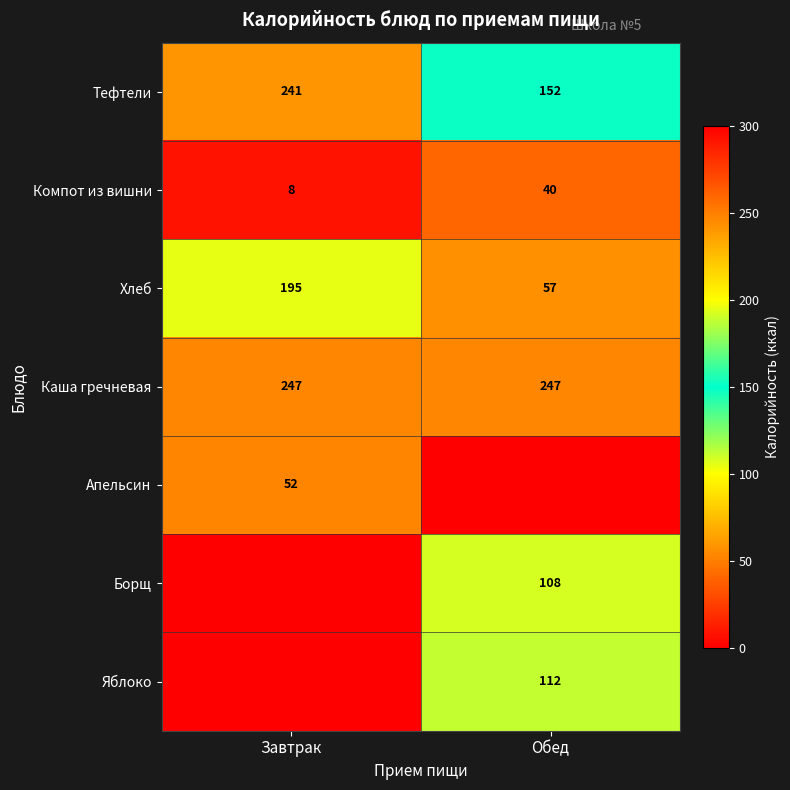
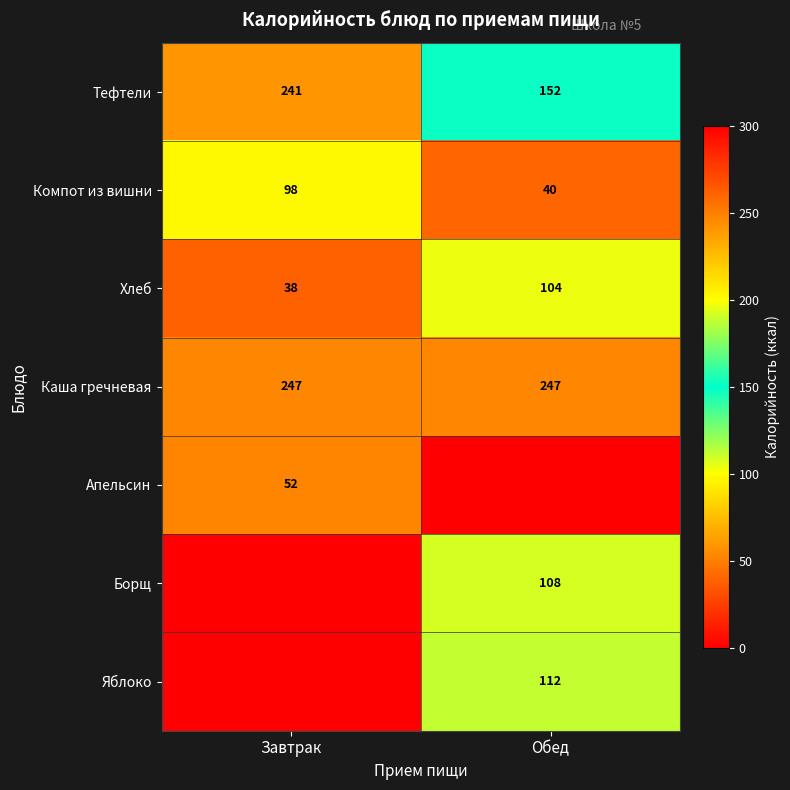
  {
    "Тефтели": {
      "Завтрак": 241,
      "Обед": 152
    },
    "Компот из вишни": {
-     "Завтрак": 8,
+     "Завтрак": 98,
      "Обед": 40
    },
    "Хлеб": {
-     "Завтрак": 195,
-     "Обед": 57
+     "Завтрак": 38,
+     "Обед": 104
    },
    "Каша гречневая": {
      "Завтрак": 247,
      "Обед": 247
    },
    "Апельсин": {
      "Завтрак": 52
    },
    "Борщ": {
      "Обед": 108
    },
    "Яблоко": {
      "Обед": 112
    }
  }
